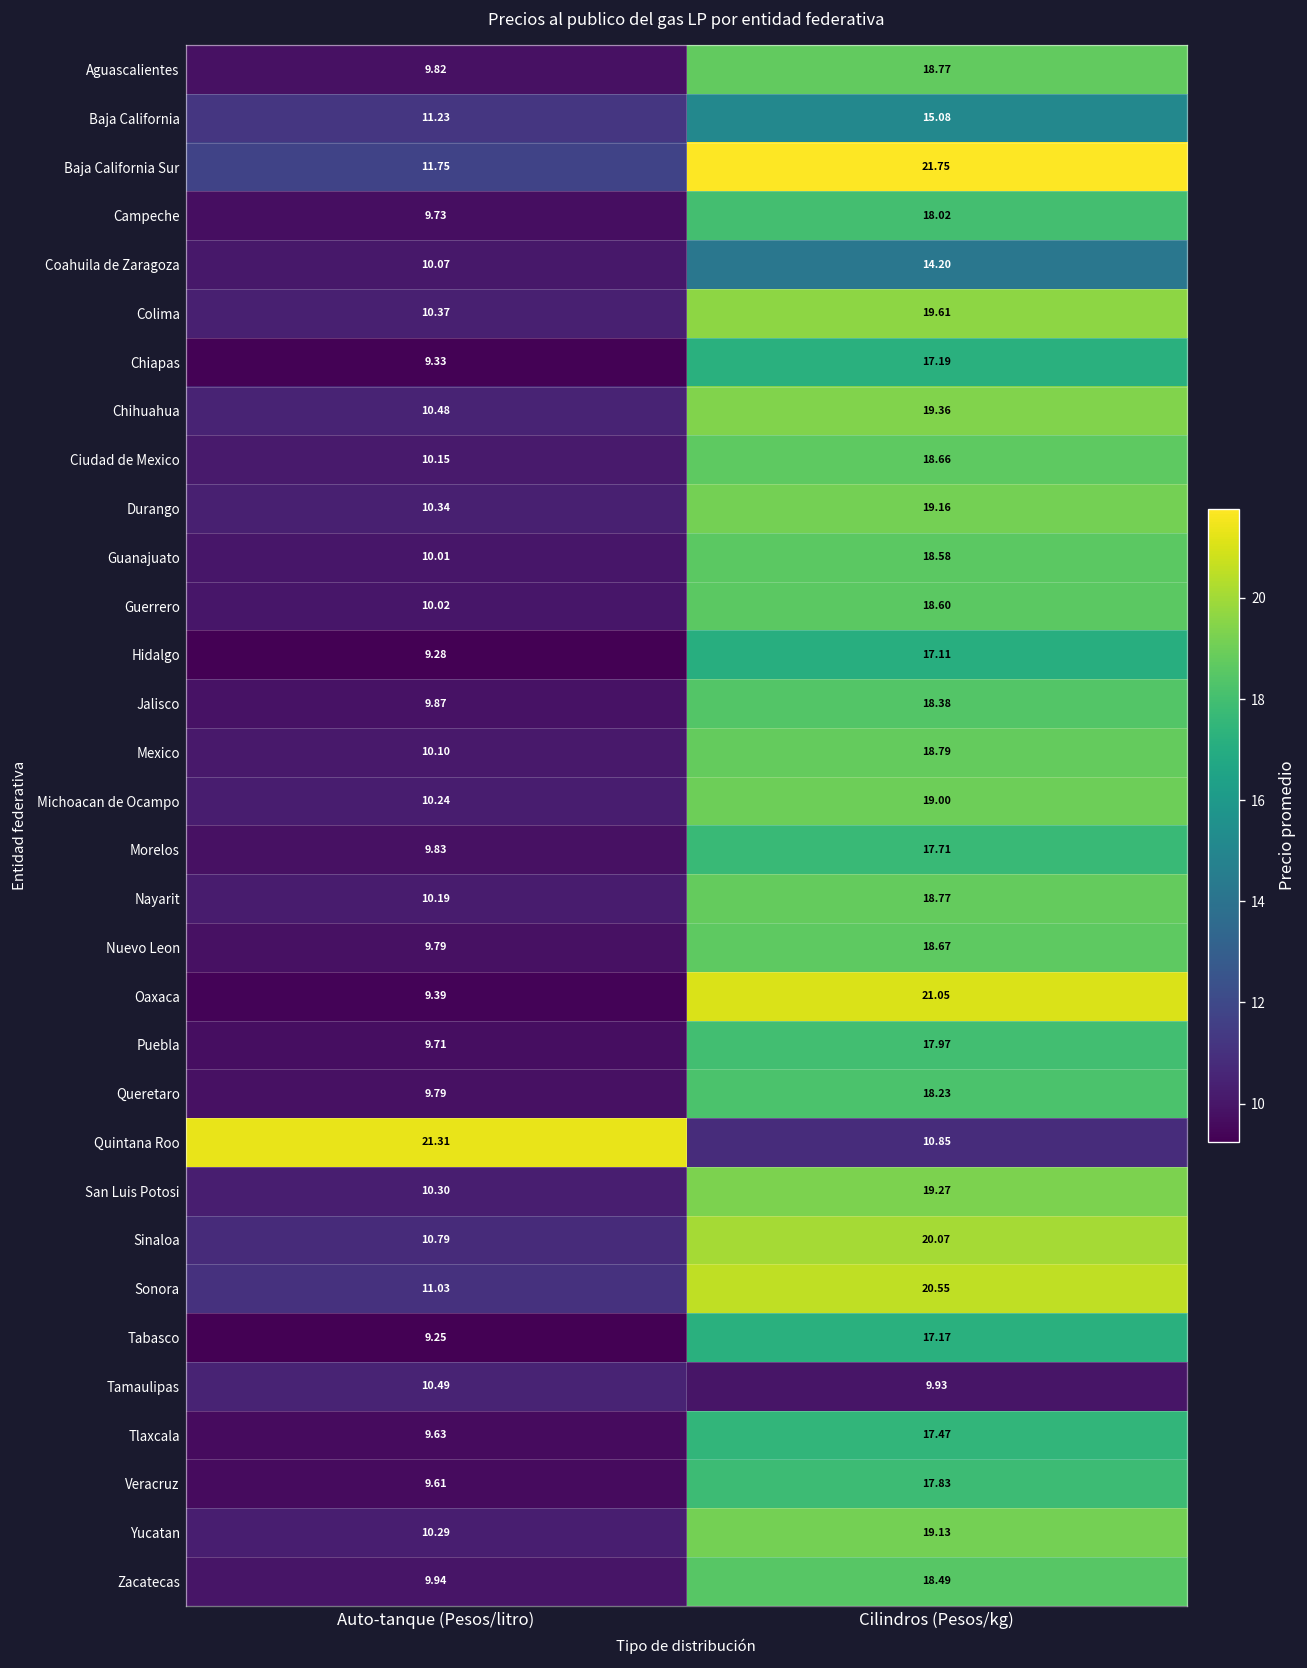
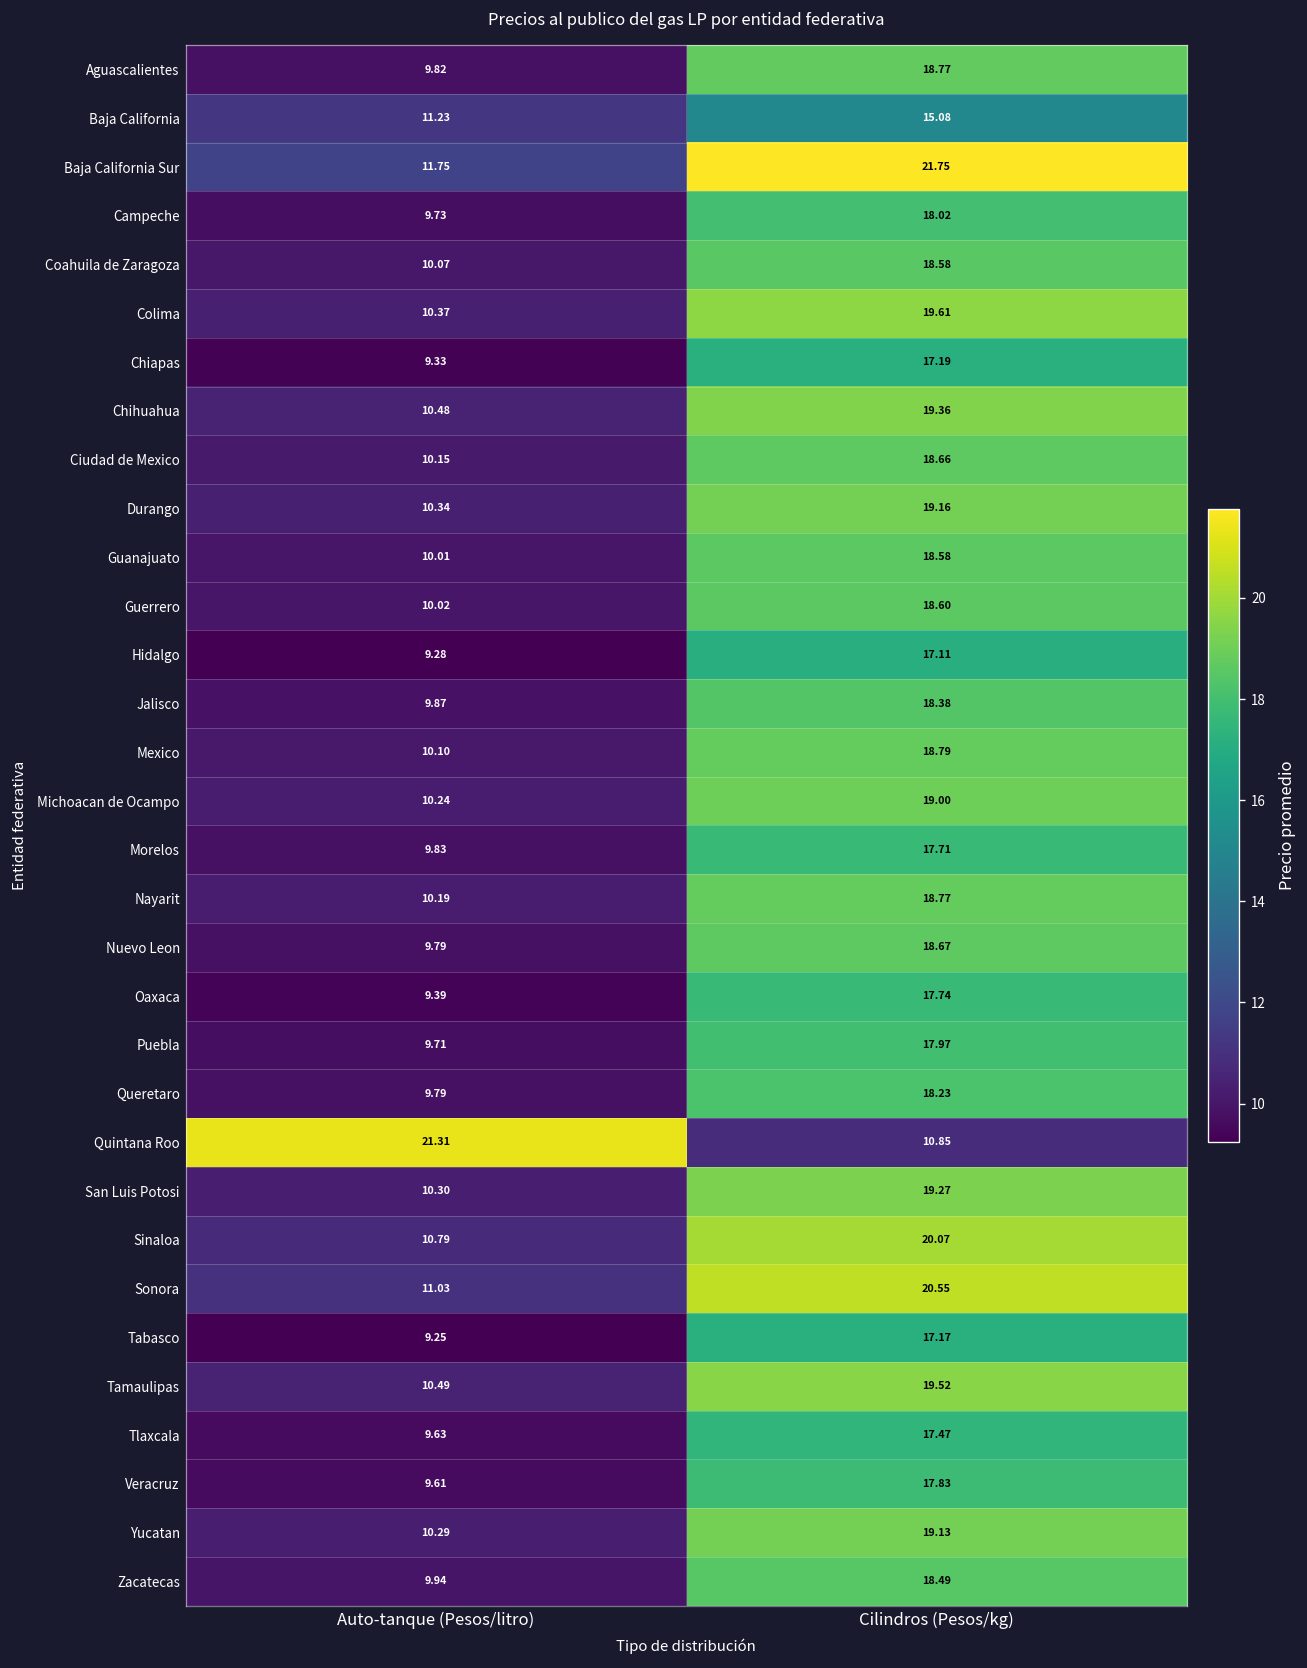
  {
    "Aguascalientes": {
      "Auto-tanque (Pesos/litro)": 9.82,
      "Cilindros (Pesos/kg)": 18.77
    },
    "Baja California": {
      "Auto-tanque (Pesos/litro)": 11.23,
      "Cilindros (Pesos/kg)": 15.08
    },
    "Baja California Sur": {
      "Auto-tanque (Pesos/litro)": 11.75,
      "Cilindros (Pesos/kg)": 21.75
    },
    "Campeche": {
      "Auto-tanque (Pesos/litro)": 9.73,
      "Cilindros (Pesos/kg)": 18.02
    },
    "Coahuila de Zaragoza": {
      "Auto-tanque (Pesos/litro)": 10.07,
-     "Cilindros (Pesos/kg)": 14.20
+     "Cilindros (Pesos/kg)": 18.58
    },
    "Colima": {
      "Auto-tanque (Pesos/litro)": 10.37,
      "Cilindros (Pesos/kg)": 19.61
    },
    "Chiapas": {
      "Auto-tanque (Pesos/litro)": 9.33,
      "Cilindros (Pesos/kg)": 17.19
    },
    "Chihuahua": {
      "Auto-tanque (Pesos/litro)": 10.48,
      "Cilindros (Pesos/kg)": 19.36
    },
    "Ciudad de Mexico": {
      "Auto-tanque (Pesos/litro)": 10.15,
      "Cilindros (Pesos/kg)": 18.66
    },
    "Durango": {
      "Auto-tanque (Pesos/litro)": 10.34,
      "Cilindros (Pesos/kg)": 19.16
    },
    "Guanajuato": {
      "Auto-tanque (Pesos/litro)": 10.01,
      "Cilindros (Pesos/kg)": 18.58
    },
    "Guerrero": {
      "Auto-tanque (Pesos/litro)": 10.02,
      "Cilindros (Pesos/kg)": 18.60
    },
    "Hidalgo": {
      "Auto-tanque (Pesos/litro)": 9.28,
      "Cilindros (Pesos/kg)": 17.11
    },
    "Jalisco": {
      "Auto-tanque (Pesos/litro)": 9.87,
      "Cilindros (Pesos/kg)": 18.38
    },
    "Mexico": {
      "Auto-tanque (Pesos/litro)": 10.10,
      "Cilindros (Pesos/kg)": 18.79
    },
    "Michoacan de Ocampo": {
      "Auto-tanque (Pesos/litro)": 10.24,
      "Cilindros (Pesos/kg)": 19.00
    },
    "Morelos": {
      "Auto-tanque (Pesos/litro)": 9.83,
      "Cilindros (Pesos/kg)": 17.71
    },
    "Nayarit": {
      "Auto-tanque (Pesos/litro)": 10.19,
      "Cilindros (Pesos/kg)": 18.77
    },
    "Nuevo Leon": {
      "Auto-tanque (Pesos/litro)": 9.79,
      "Cilindros (Pesos/kg)": 18.67
    },
    "Oaxaca": {
      "Auto-tanque (Pesos/litro)": 9.39,
-     "Cilindros (Pesos/kg)": 21.05
+     "Cilindros (Pesos/kg)": 17.74
    },
    "Puebla": {
      "Auto-tanque (Pesos/litro)": 9.71,
      "Cilindros (Pesos/kg)": 17.97
    },
    "Queretaro": {
      "Auto-tanque (Pesos/litro)": 9.79,
      "Cilindros (Pesos/kg)": 18.23
    },
    "Quintana Roo": {
      "Auto-tanque (Pesos/litro)": 21.31,
      "Cilindros (Pesos/kg)": 10.85
    },
    "San Luis Potosi": {
      "Auto-tanque (Pesos/litro)": 10.30,
      "Cilindros (Pesos/kg)": 19.27
    },
    "Sinaloa": {
      "Auto-tanque (Pesos/litro)": 10.79,
      "Cilindros (Pesos/kg)": 20.07
    },
    "Sonora": {
      "Auto-tanque (Pesos/litro)": 11.03,
      "Cilindros (Pesos/kg)": 20.55
    },
    "Tabasco": {
      "Auto-tanque (Pesos/litro)": 9.25,
      "Cilindros (Pesos/kg)": 17.17
    },
    "Tamaulipas": {
      "Auto-tanque (Pesos/litro)": 10.49,
-     "Cilindros (Pesos/kg)": 9.93
+     "Cilindros (Pesos/kg)": 19.52
    },
    "Tlaxcala": {
      "Auto-tanque (Pesos/litro)": 9.63,
      "Cilindros (Pesos/kg)": 17.47
    },
    "Veracruz": {
      "Auto-tanque (Pesos/litro)": 9.61,
      "Cilindros (Pesos/kg)": 17.83
    },
    "Yucatan": {
      "Auto-tanque (Pesos/litro)": 10.29,
      "Cilindros (Pesos/kg)": 19.13
    },
    "Zacatecas": {
      "Auto-tanque (Pesos/litro)": 9.94,
      "Cilindros (Pesos/kg)": 18.49
    }
  }
